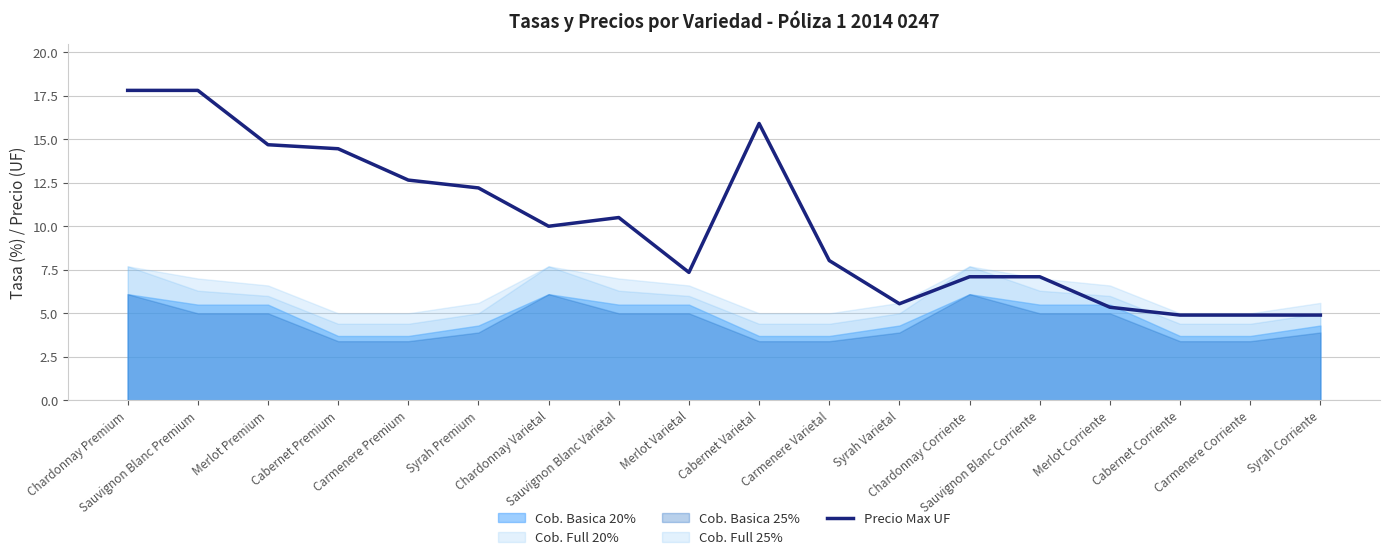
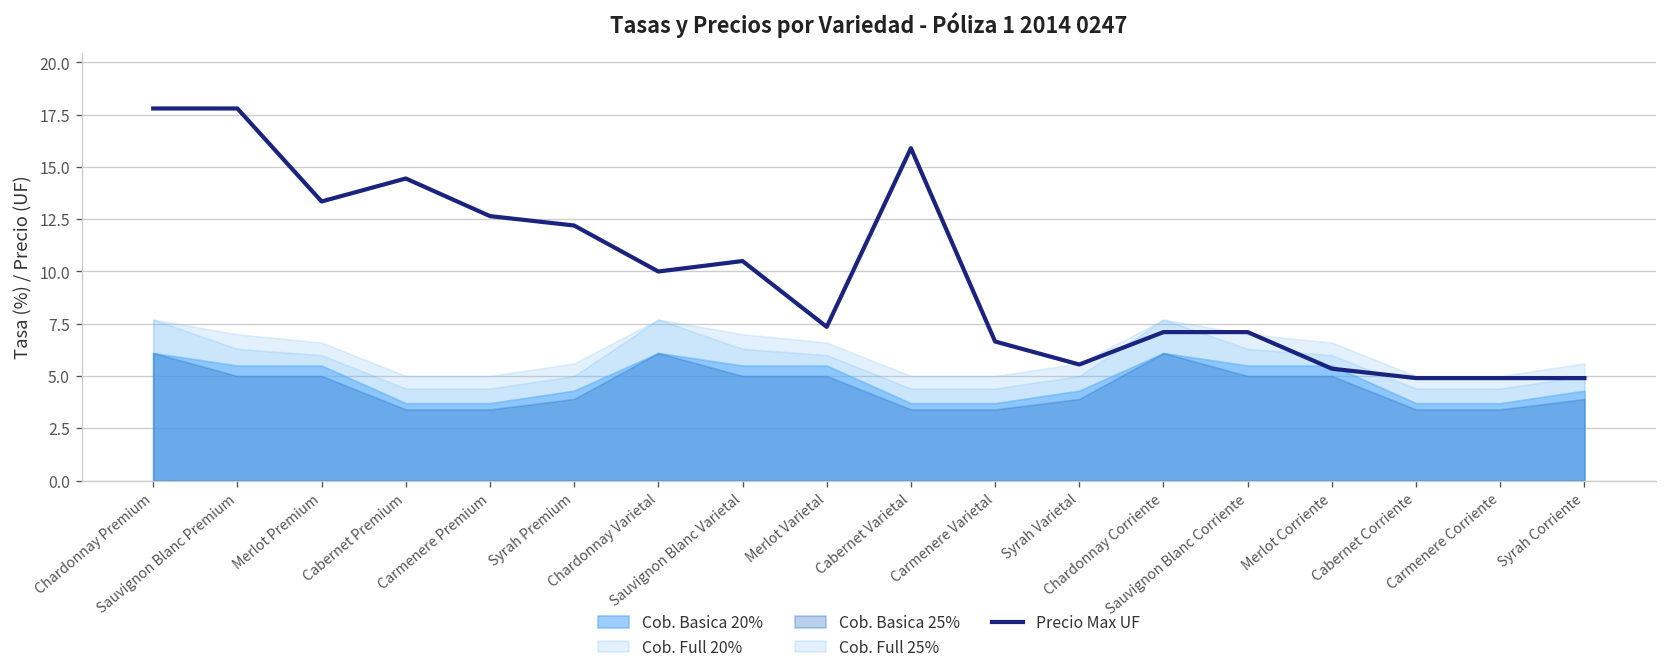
  {
    "Precio Max UF": {
      "Chardonnay Premium": 17.8,
      "Sauvignon Blanc Premium": 17.8,
-     "Merlot Premium": 14.7,
+     "Merlot Premium": 13.4,
      "Cabernet Premium": 14.5,
      "Carmenere Premium": 12.7,
      "Syrah Premium": 12.2,
      "Chardonnay Varietal": 10.0,
      "Sauvignon Blanc Varietal": 10.5,
      "Merlot Varietal": 7.4,
      "Cabernet Varietal": 15.9,
-     "Carmenere Varietal": 8.0,
+     "Carmenere Varietal": 6.7,
      "Chardonnay Corriente": 7.1,
      "Merlot Corriente": 5.4
    }
  }
